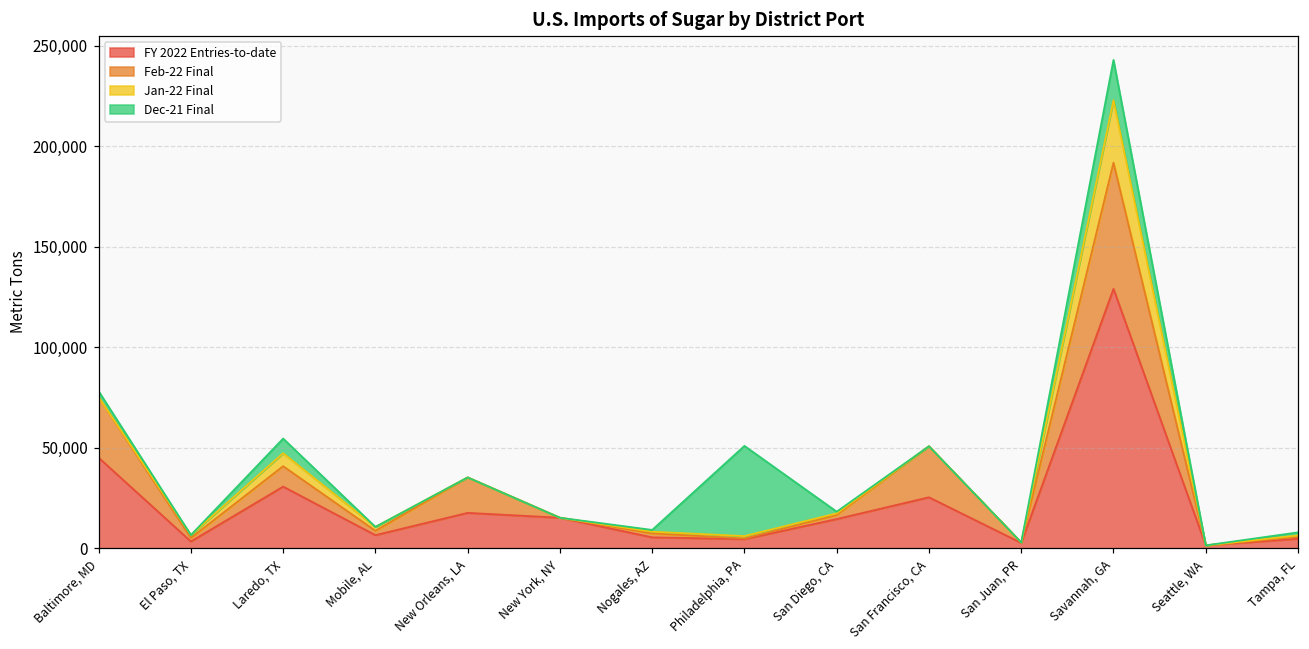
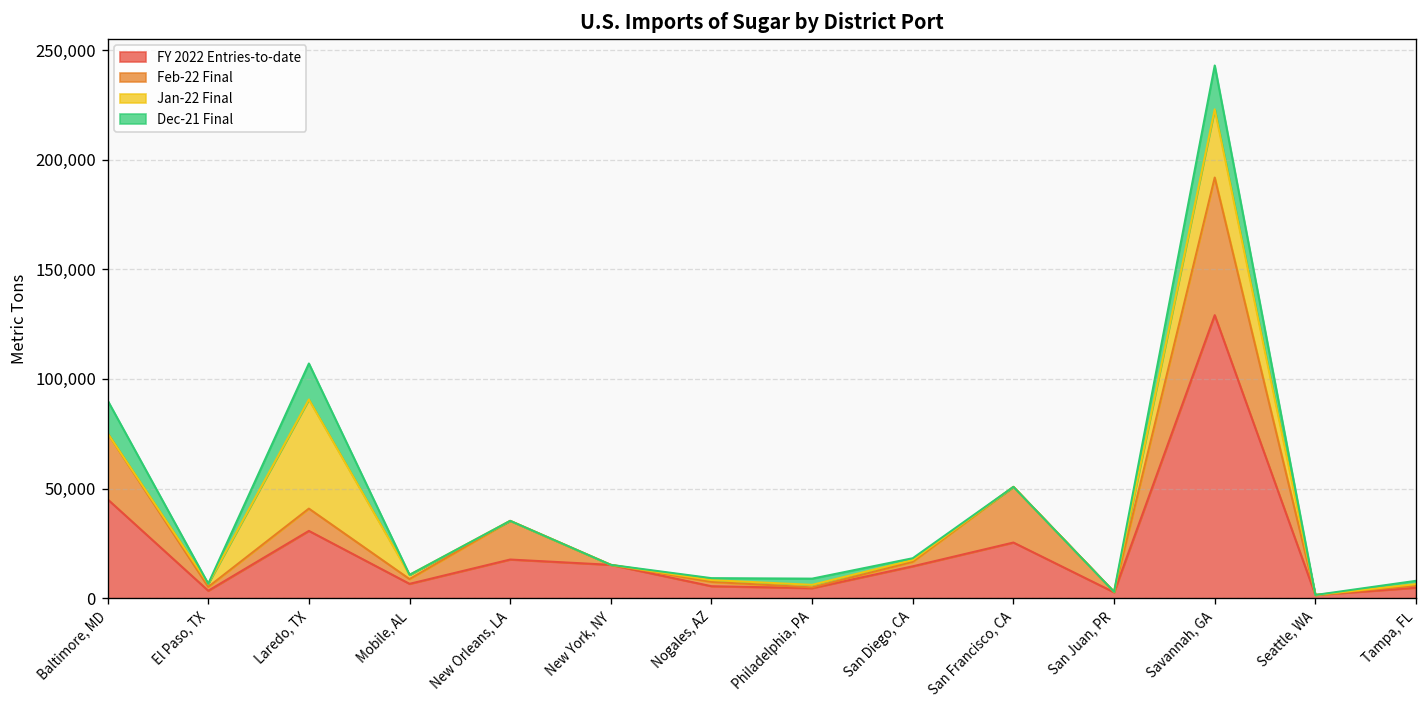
  {
    "Jan-22 Final": {
-     "Laredo, TX": "6,000",
+     "Laredo, TX": "50,000",
      "Savannah, GA": "31,000"
    },
    "Dec-21 Final": {
-     "Baltimore, MD": "3,000",
-     "Laredo, TX": "7,000",
-     "Philadelphia, PA": "45,000",
+     "Baltimore, MD": "15,000",
+     "Laredo, TX": "16,000",
+     "Philadelphia, PA": "3,000",
      "Savannah, GA": "20,000",
      "Tampa, FL": "2,000"
    }
  }
